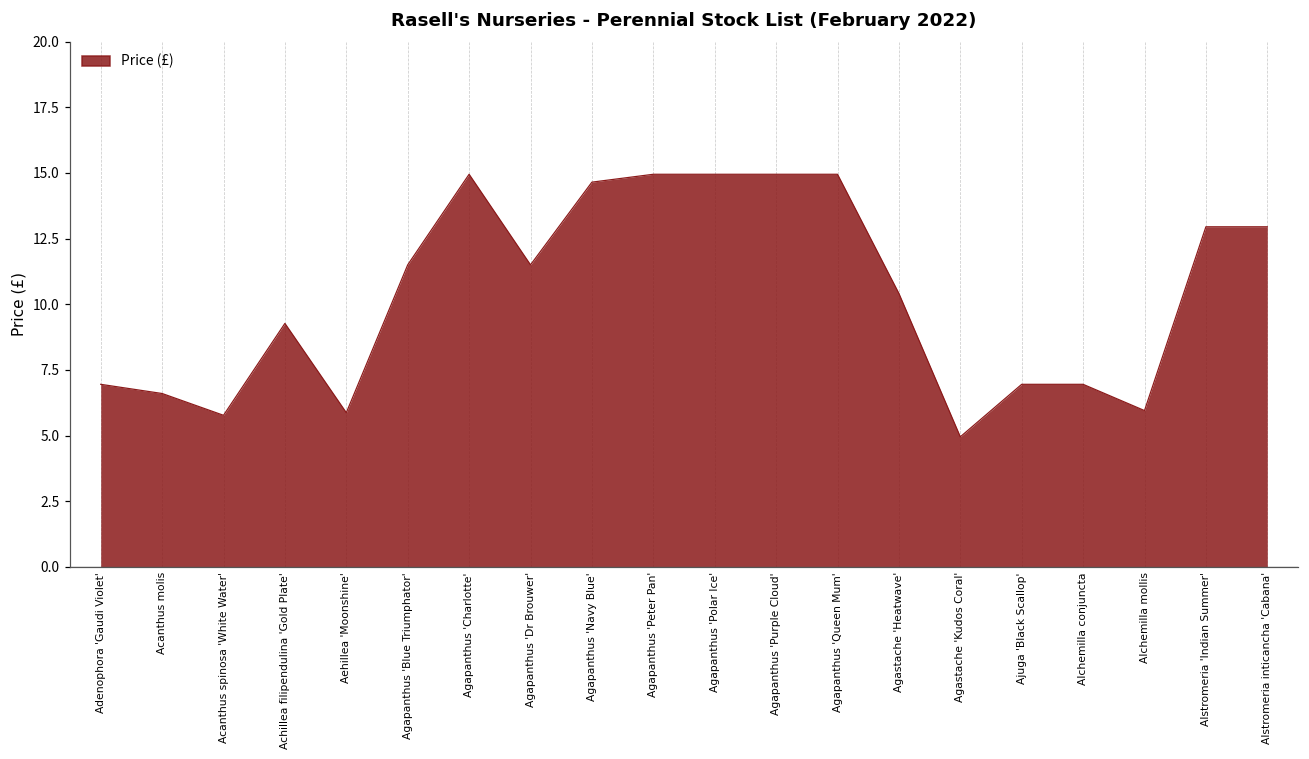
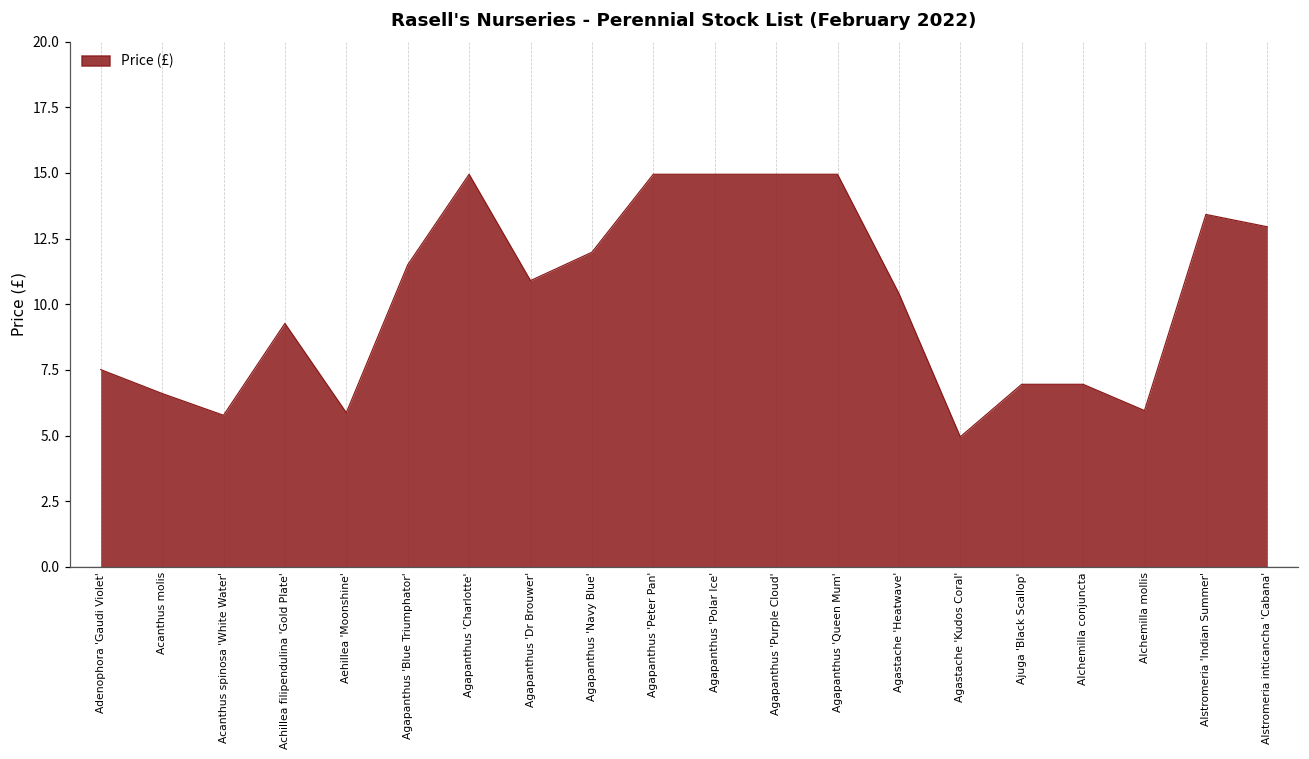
  {
-   "Adenophora 'Gaudi Violet'": 7.0,
+   "Adenophora 'Gaudi Violet'": 7.5,
    "Acanthus molis": 6.6,
    "Acanthus spinosa 'White Water'": 5.8,
    "Achillea filipendulina 'Gold Plate'": 9.3,
    "Aehillea 'Moonshine'": 5.9,
    "Agapanthus 'Blue Triumphator'": 11.5,
    "Agapanthus 'Charlotte'": 15.0,
-   "Agapanthus 'Dr Brouwer'": 11.5,
-   "Agapanthus 'Navy Blue'": 14.7,
+   "Agapanthus 'Dr Brouwer'": 10.9,
+   "Agapanthus 'Navy Blue'": 12.0,
    "Agapanthus 'Peter Pan'": 15.0,
    "Agapanthus 'Polar Ice'": 15.0,
    "Agapanthus 'Purple Cloud'": 15.0,
    "Agapanthus 'Queen Mum'": 15.0,
    "Agastache 'Heatwave'": 10.4,
    "Agastache 'Kudos Coral'": 5.0,
    "Ajuga 'Black Scallop'": 7.0,
    "Alchemilla conjuncta": 7.0,
    "Alchemilla mollis": 6.0,
-   "Alstromeria 'Indian Summer'": 13.0,
+   "Alstromeria 'Indian Summer'": 13.4,
    "Alstromeria inticancha 'Cabana'": 13.0
  }
